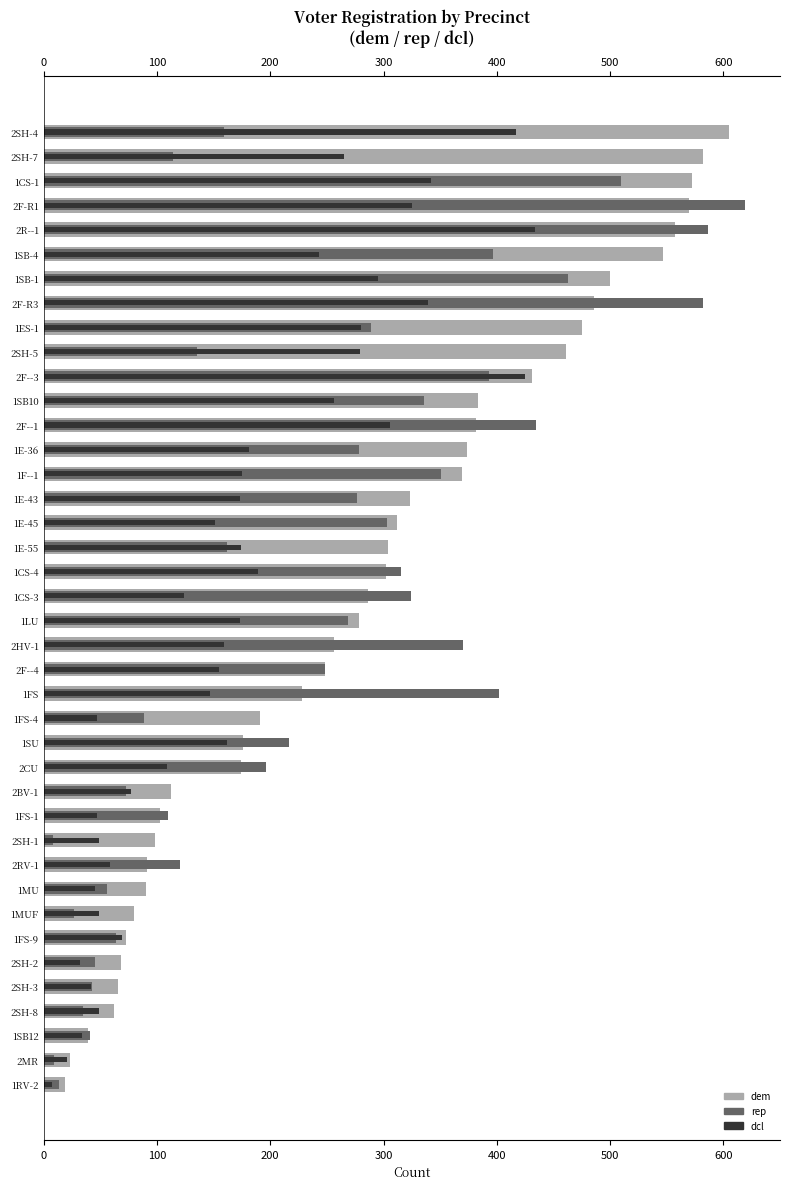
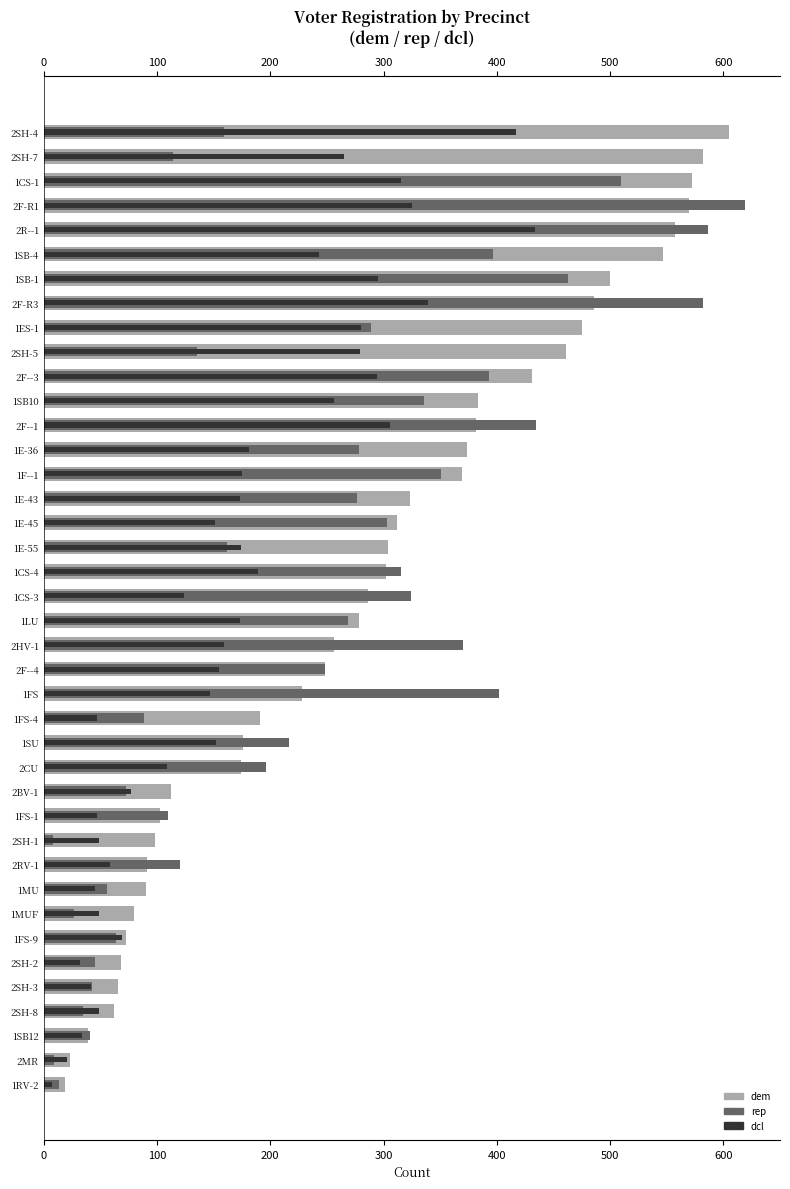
  {
    "dem": {
      "2SH-4": 605,
      "2SH-7": 582,
      "1CS-1": 572,
      "1SB-4": 547,
      "1SB-1": 500,
      "1ES-1": 475,
      "2SH-5": 461,
      "2F--3": 431,
      "1SB10": 383,
      "1E-36": 374,
      "1F--1": 369,
      "1E-43": 323,
      "1E-45": 312,
      "1E-55": 304,
      "1LU": 278,
      "2F--4": 248,
      "1FS-4": 191,
      "2BV-1": 112,
      "2SH-1": 98,
      "1MU": 90,
      "1MUF": 80,
      "1FS-9": 73,
      "2SH-2": 68,
      "2SH-3": 66,
      "2SH-8": 62,
      "2MR": 23,
      "1RV-2": 19
    },
    "rep": {
      "2F-R1": 619,
      "2R--1": 586,
      "2F-R3": 582,
      "2F--1": 435,
      "1CS-4": 315,
      "1CS-3": 324,
      "2HV-1": 370,
      "2F--4": 248,
      "1FS": 402,
      "1SU": 217,
      "2CU": 196,
      "1FS-1": 110,
      "2RV-1": 120,
      "1SB12": 41
    },
    "dcl": {
-     "1CS-1": 342,
-     "2F--3": 425,
-     "1SU": 162
+     "1CS-1": 315,
+     "2F--3": 294,
+     "1SU": 152
    }
  }
